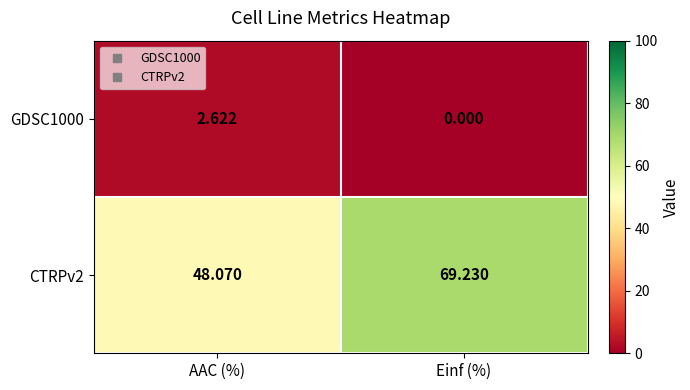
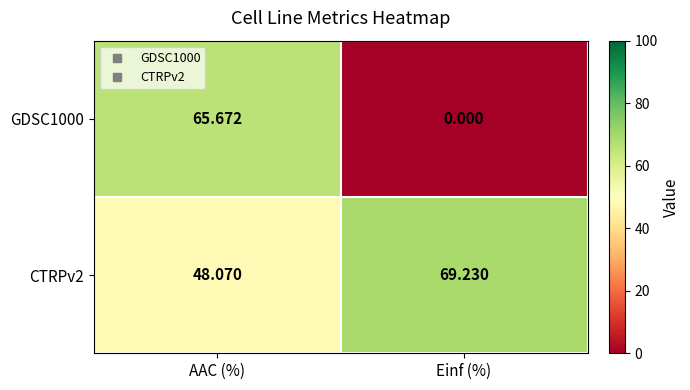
  {
    "GDSC1000": {
-     "AAC (%)": 2.622,
+     "AAC (%)": 65.672,
      "Einf (%)": 0.000
    },
    "CTRPv2": {
      "AAC (%)": 48.070,
      "Einf (%)": 69.230
    }
  }
